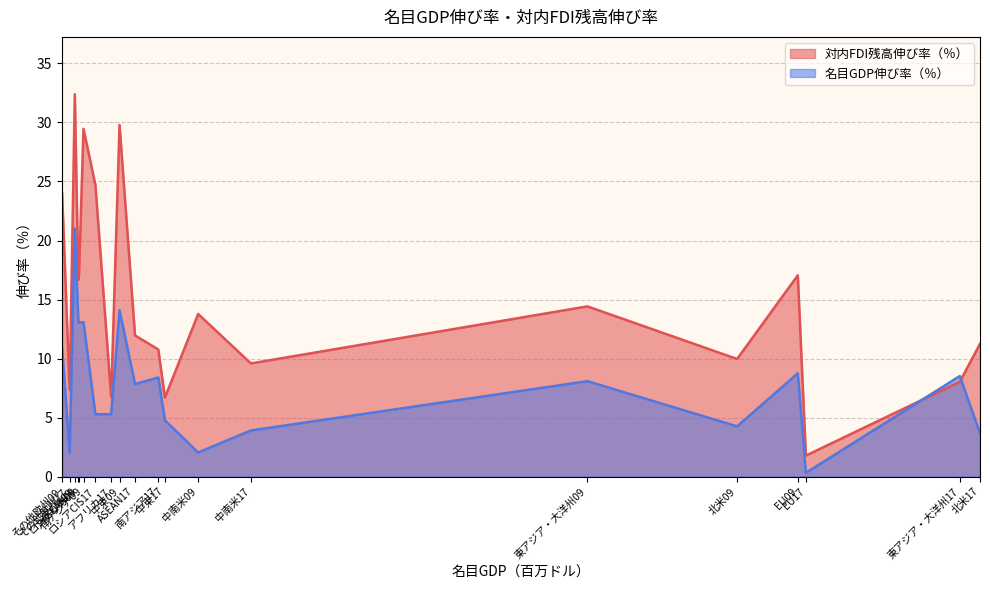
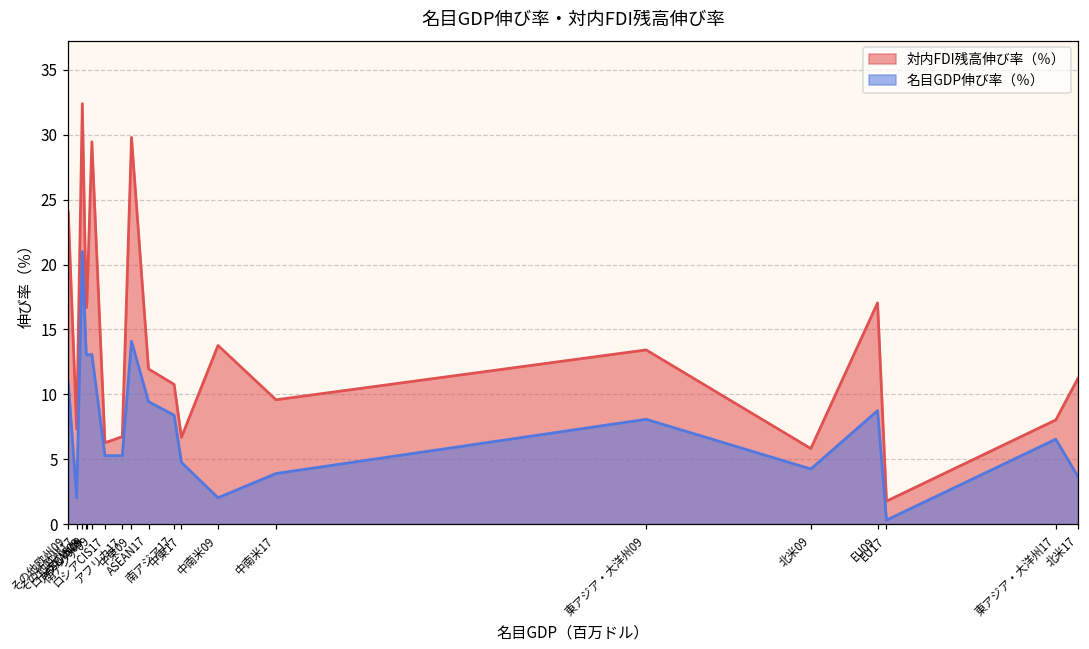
  {
    "対内FDI残高伸び率（％）": {
      "その他欧州09": 24.0,
      "その他欧州17": 7.3,
      "ロシアCIS09": 32.4,
      "アフリカ09": 16.7,
      "ASEAN09": 17.0,
      "南アジア09": 29.5,
-     "ロシアCIS17": 24.7,
+     "ロシアCIS17": 6.3,
      "アフリカ17": 6.7,
      "中東09": 29.8,
      "ASEAN17": 12.0,
      "南アジア17": 10.8,
      "中東17": 6.7,
      "中南米09": 13.8,
      "中南米17": 9.6,
-     "東アジア・大洋州09": 14.4,
-     "北米09": 10.0,
+     "東アジア・大洋州09": 13.4,
+     "北米09": 5.8,
      "EU09": 17.0,
      "EU17": 1.8,
      "東アジア・大洋州17": 8.0,
      "北米17": 11.2
    },
    "名目GDP伸び率（％）": {
      "その他欧州09": 10.9,
      "その他欧州17": 2.0,
      "ロシアCIS09": 21.0,
      "アフリカ09": 13.2,
      "ASEAN09": 13.0,
      "南アジア09": 13.1,
      "ロシアCIS17": 5.3,
      "アフリカ17": 5.3,
      "中東09": 14.1,
-     "ASEAN17": 7.8,
+     "ASEAN17": 9.4,
      "南アジア17": 8.4,
      "中東17": 4.8,
      "中南米09": 2.0,
      "中南米17": 3.9,
      "東アジア・大洋州09": 8.1,
      "北米09": 4.3,
      "EU09": 8.7,
      "EU17": 0.3,
-     "東アジア・大洋州17": 8.5,
+     "東アジア・大洋州17": 6.5,
      "北米17": 3.7
    }
  }
